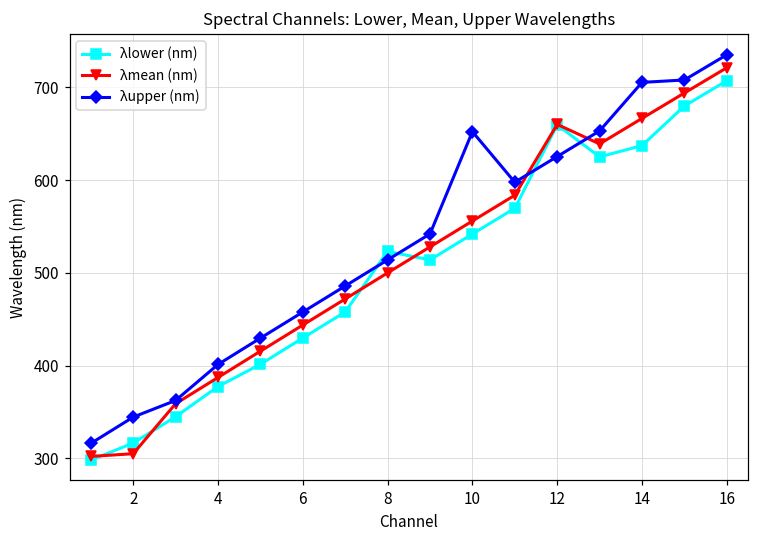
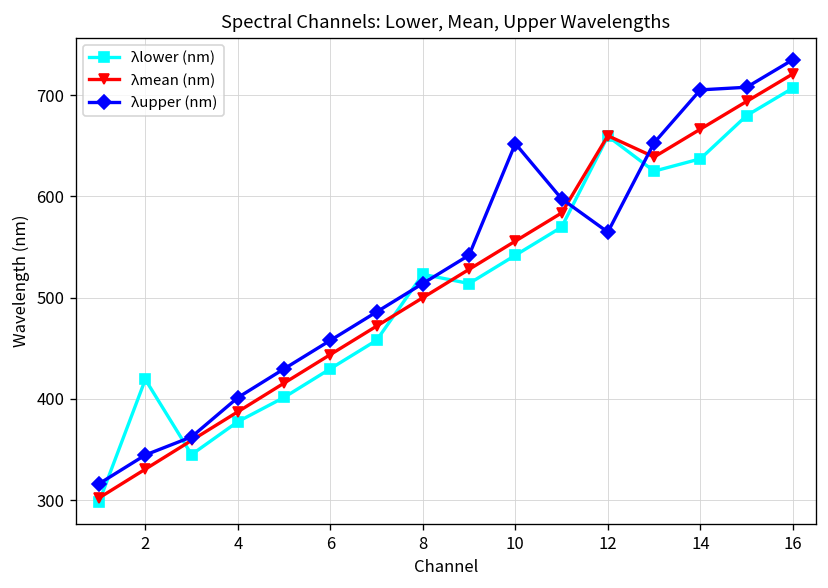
  {
    "λlower (nm)": {
-     "2": 320,
+     "2": 420,
      "4": 380,
      "6": 430,
      "8": 520,
      "10": 540,
      "14": 640,
      "16": 710
    },
    "λmean (nm)": {
-     "2": 310,
+     "2": 330,
      "4": 390,
      "6": 440,
      "8": 500,
      "10": 560,
      "14": 670,
      "16": 720
    },
    "λupper (nm)": {
      "2": 340,
      "4": 400,
      "6": 460,
      "8": 510,
      "10": 650,
-     "12": 630,
+     "12": 560,
      "14": 710,
      "16": 740
    }
  }
